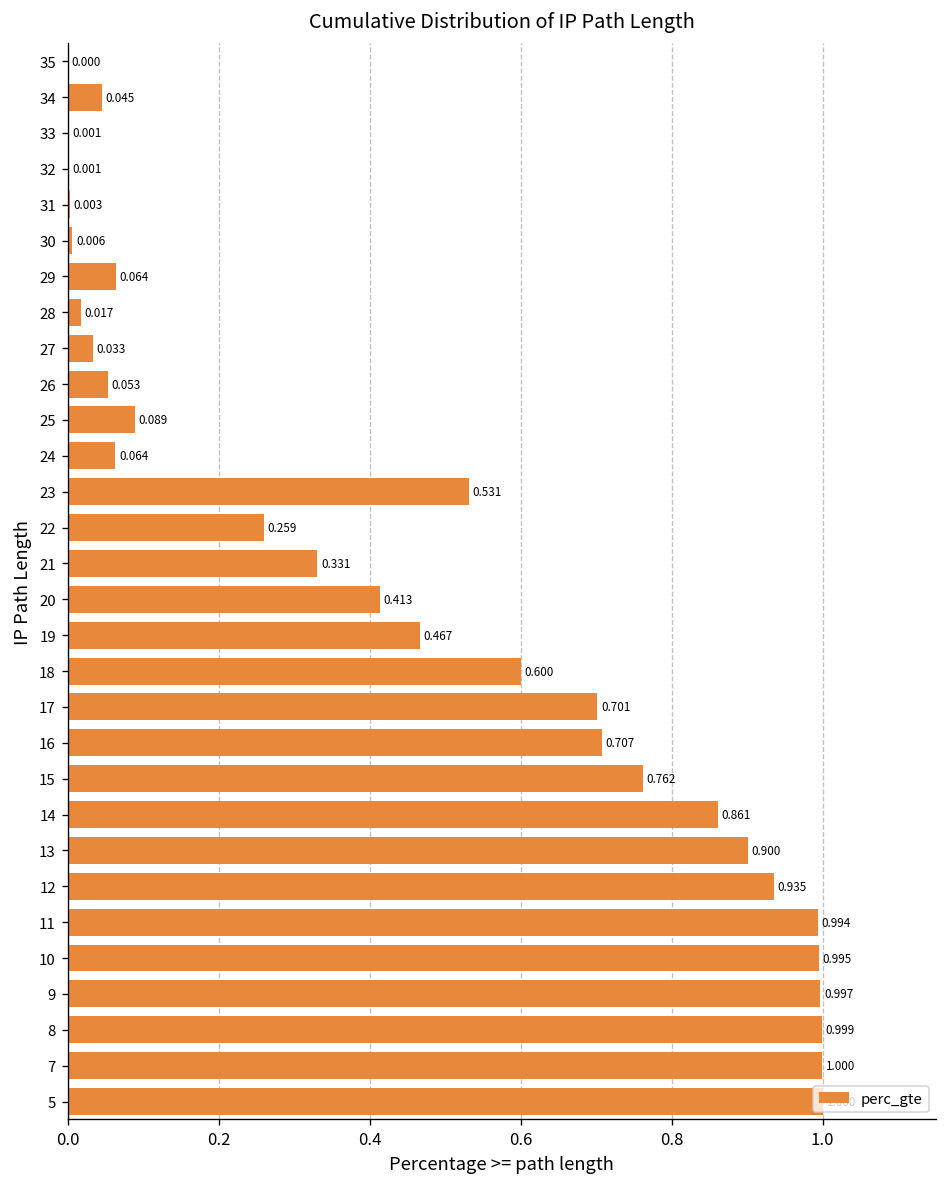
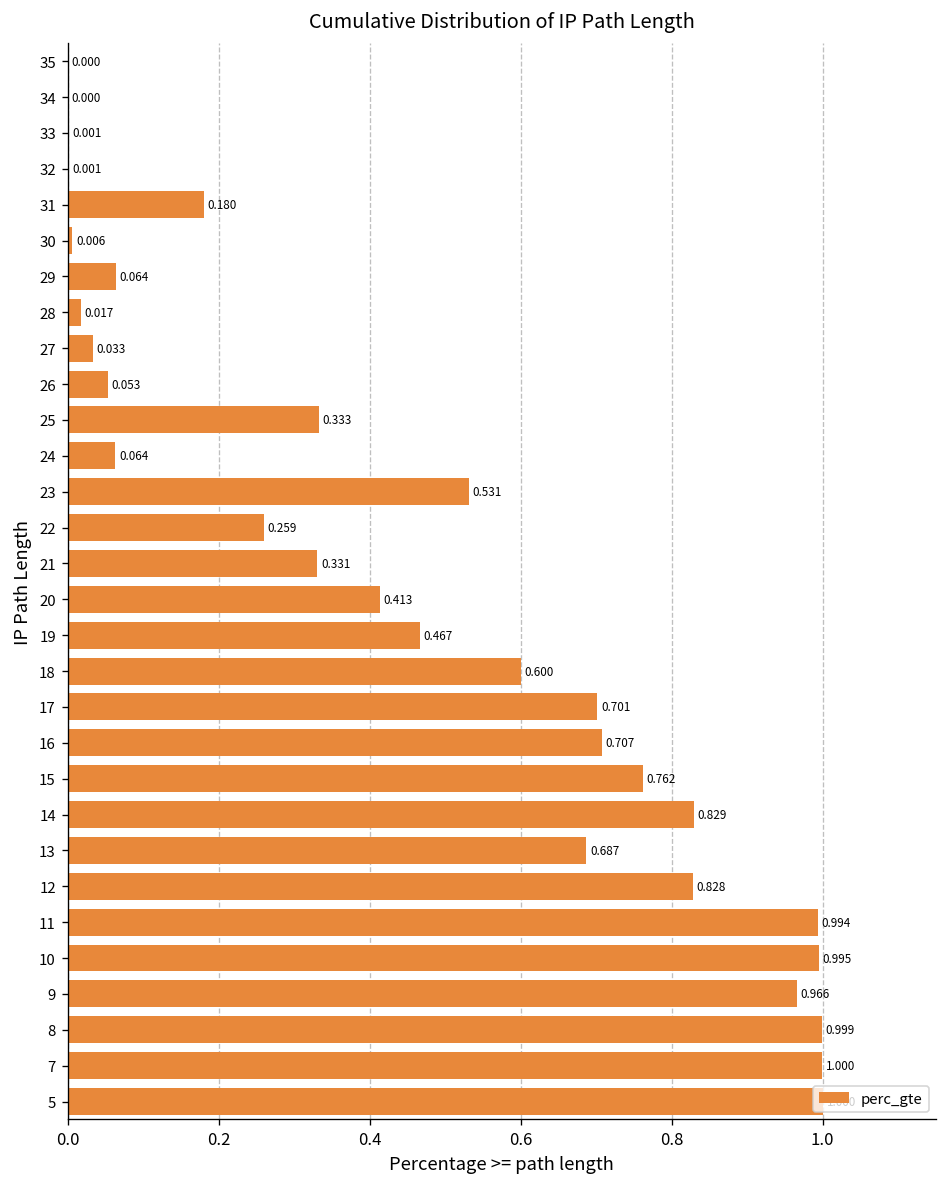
  {
    "35": 0.000,
-   "34": 0.045,
+   "34": 0.000,
    "33": 0.001,
    "32": 0.001,
-   "31": 0.003,
+   "31": 0.180,
    "30": 0.006,
    "29": 0.064,
    "28": 0.017,
    "27": 0.033,
    "26": 0.053,
-   "25": 0.089,
+   "25": 0.333,
    "24": 0.064,
    "23": 0.531,
    "22": 0.259,
    "21": 0.331,
    "20": 0.413,
    "19": 0.467,
    "18": 0.600,
    "17": 0.701,
    "16": 0.707,
    "15": 0.762,
-   "14": 0.861,
-   "13": 0.900,
-   "12": 0.935,
+   "14": 0.829,
+   "13": 0.687,
+   "12": 0.828,
    "11": 0.994,
    "10": 0.995,
-   "9": 0.997,
+   "9": 0.966,
    "8": 0.999,
    "7": 1.000
  }
